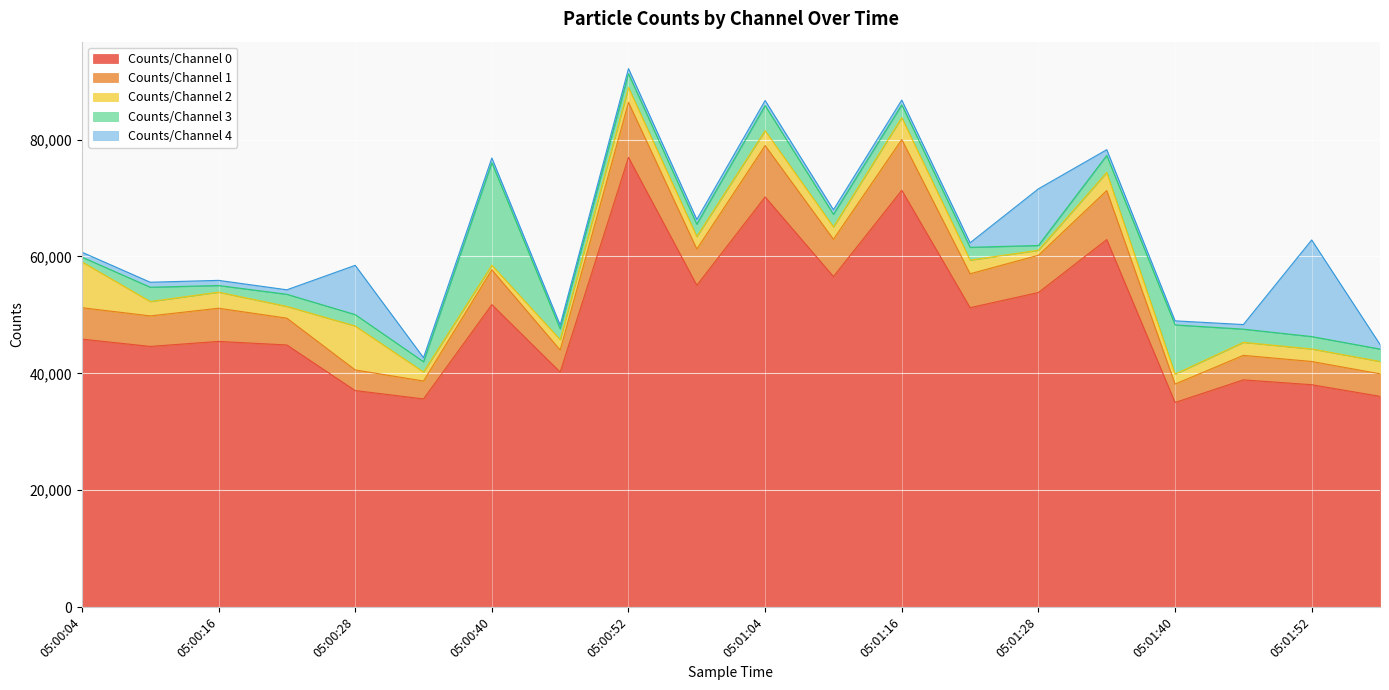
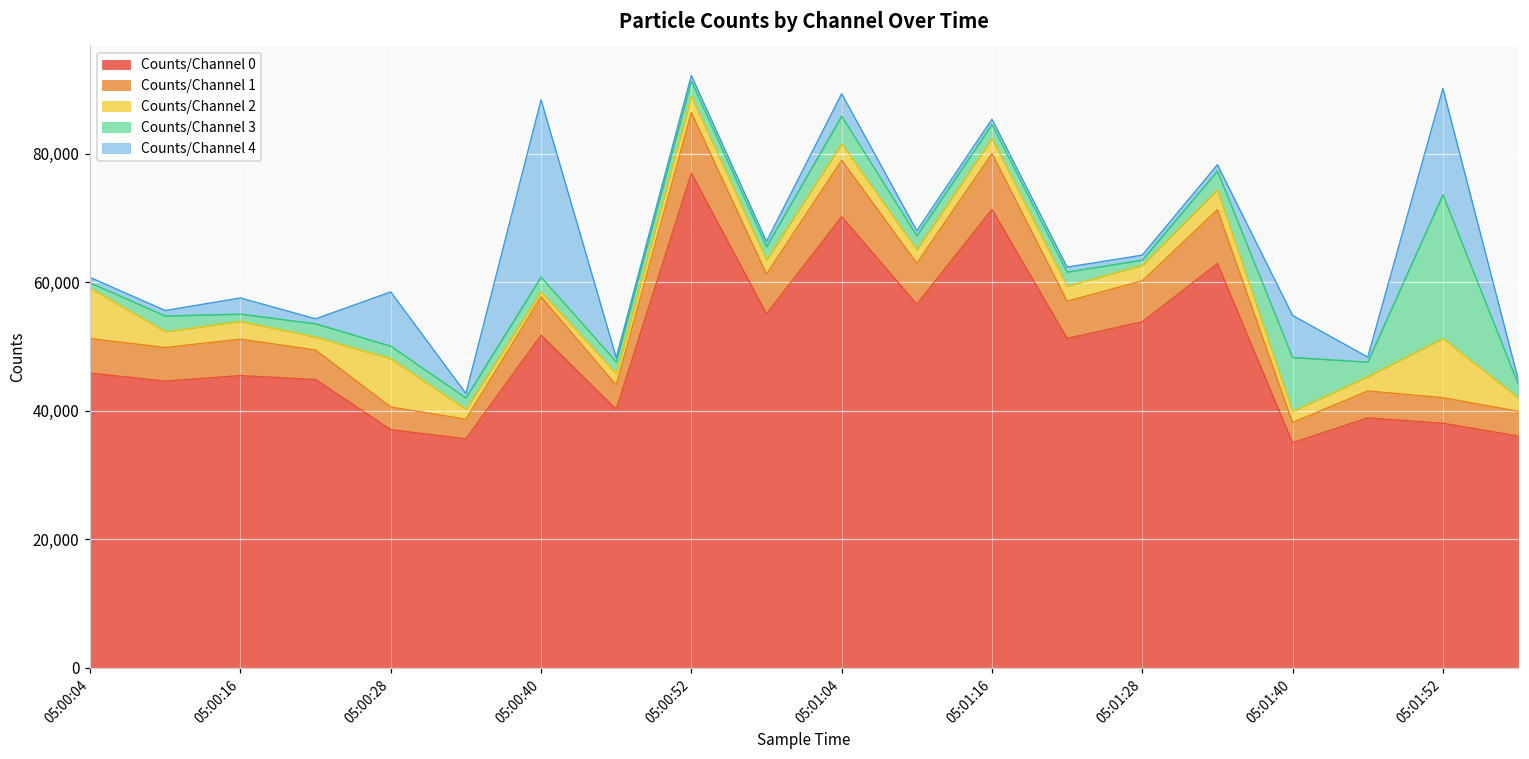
  {
    "Counts/Channel 2": {
      "05:00:04": "8,000",
      "05:00:16": "3,000",
      "05:00:28": "8,000",
      "05:00:40": "1,000",
      "05:00:52": "3,000",
      "05:01:04": "3,000",
-     "05:01:16": "4,000",
-     "05:01:28": "1,000",
+     "05:01:16": "2,000",
+     "05:01:28": "2,000",
      "05:01:40": "2,000",
-     "05:01:52": "2,000"
+     "05:01:52": "9,000"
    },
    "Counts/Channel 3": {
      "05:00:04": "1,000",
      "05:00:16": "1,000",
      "05:00:28": "2,000",
-     "05:00:40": "18,000",
+     "05:00:40": "2,000",
      "05:00:52": "2,000",
      "05:01:04": "4,000",
      "05:01:16": "2,000",
      "05:01:28": "1,000",
      "05:01:40": "8,000",
-     "05:01:52": "2,000"
+     "05:01:52": "22,000"
    },
    "Counts/Channel 4": {
      "05:00:04": "1,000",
-     "05:00:16": "1,000",
+     "05:00:16": "3,000",
      "05:00:28": "8,000",
-     "05:00:40": "1,000",
+     "05:00:40": "28,000",
      "05:00:52": "1,000",
-     "05:01:04": "1,000",
+     "05:01:04": "3,000",
      "05:01:16": "1,000",
-     "05:01:28": "10,000",
-     "05:01:40": "1,000",
+     "05:01:28": "1,000",
+     "05:01:40": "7,000",
      "05:01:52": "17,000"
    }
  }
